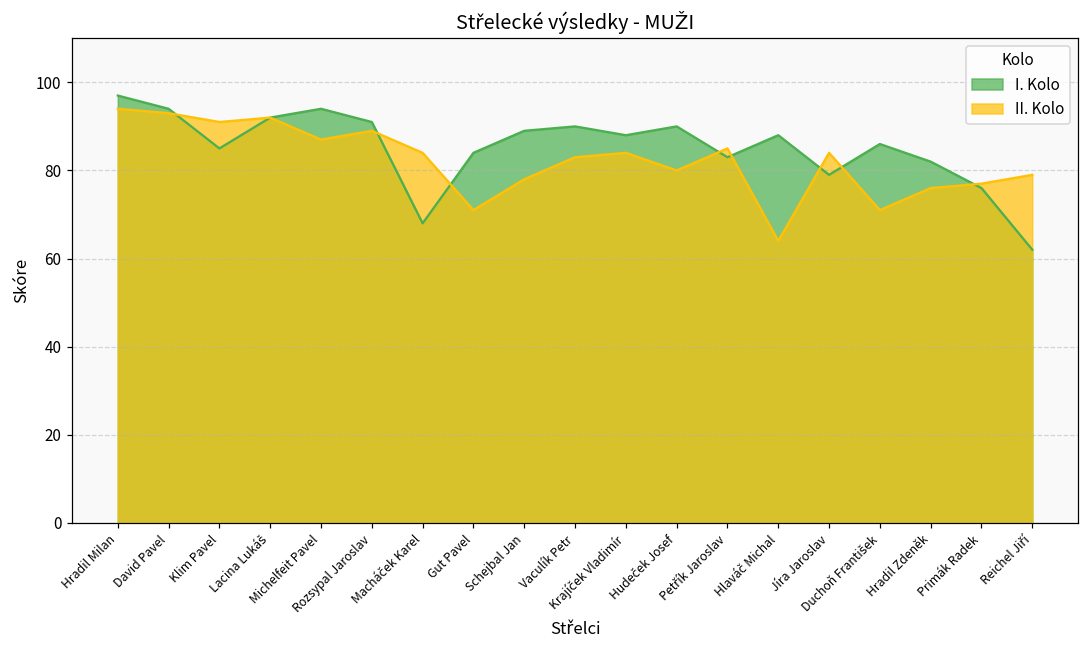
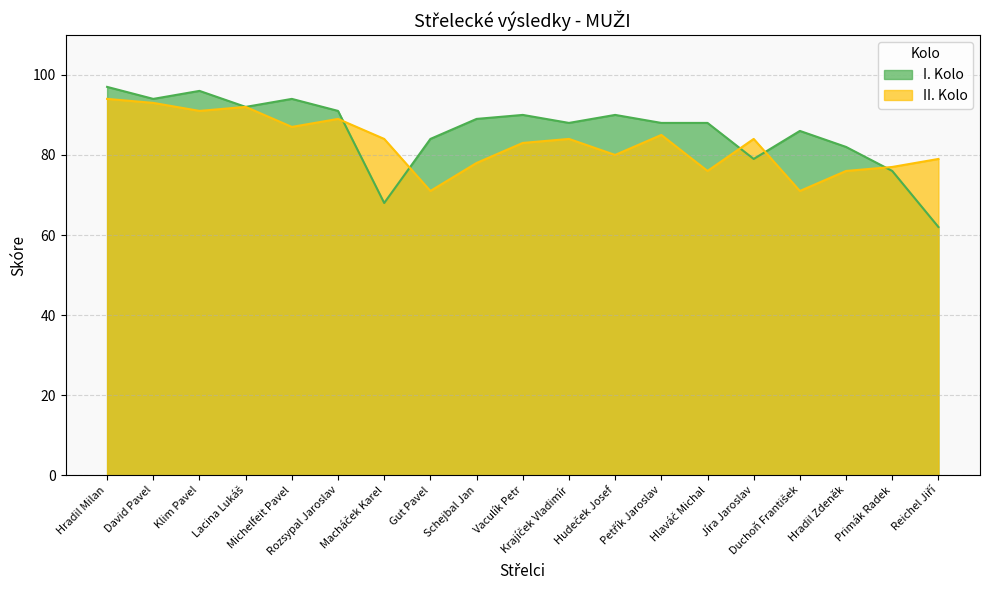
  {
    "I. Kolo": {
      "Hradil Milan": 97,
      "David Pavel": 94,
-     "Klim Pavel": 85,
+     "Klim Pavel": 96,
      "Michelfeit Pavel": 94,
      "Rozsypal Jaroslav": 91,
      "Macháček Karel": 68,
      "Gut Pavel": 84,
      "Schejbal Jan": 89,
      "Vaculík Petr": 90,
      "Krajíček Vladimír": 88,
      "Hudeček Josef": 90,
-     "Petřík Jaroslav": 83,
+     "Petřík Jaroslav": 88,
      "Hlaváč Michal": 88,
      "Jíra Jaroslav": 79,
      "Duchoň František": 86,
      "Hradil Zdeněk": 82,
      "Primák Radek": 76,
      "Reichel Jiří": 62
    },
    "II. Kolo": {
      "Hradil Milan": 94,
      "David Pavel": 93,
      "Klim Pavel": 91,
      "Michelfeit Pavel": 87,
      "Rozsypal Jaroslav": 89,
      "Macháček Karel": 84,
      "Gut Pavel": 71,
      "Schejbal Jan": 78,
      "Vaculík Petr": 83,
      "Krajíček Vladimír": 84,
      "Hudeček Josef": 80,
      "Petřík Jaroslav": 85,
-     "Hlaváč Michal": 64,
+     "Hlaváč Michal": 76,
      "Jíra Jaroslav": 84,
      "Duchoň František": 71,
      "Hradil Zdeněk": 76,
      "Primák Radek": 77,
      "Reichel Jiří": 79
    }
  }
